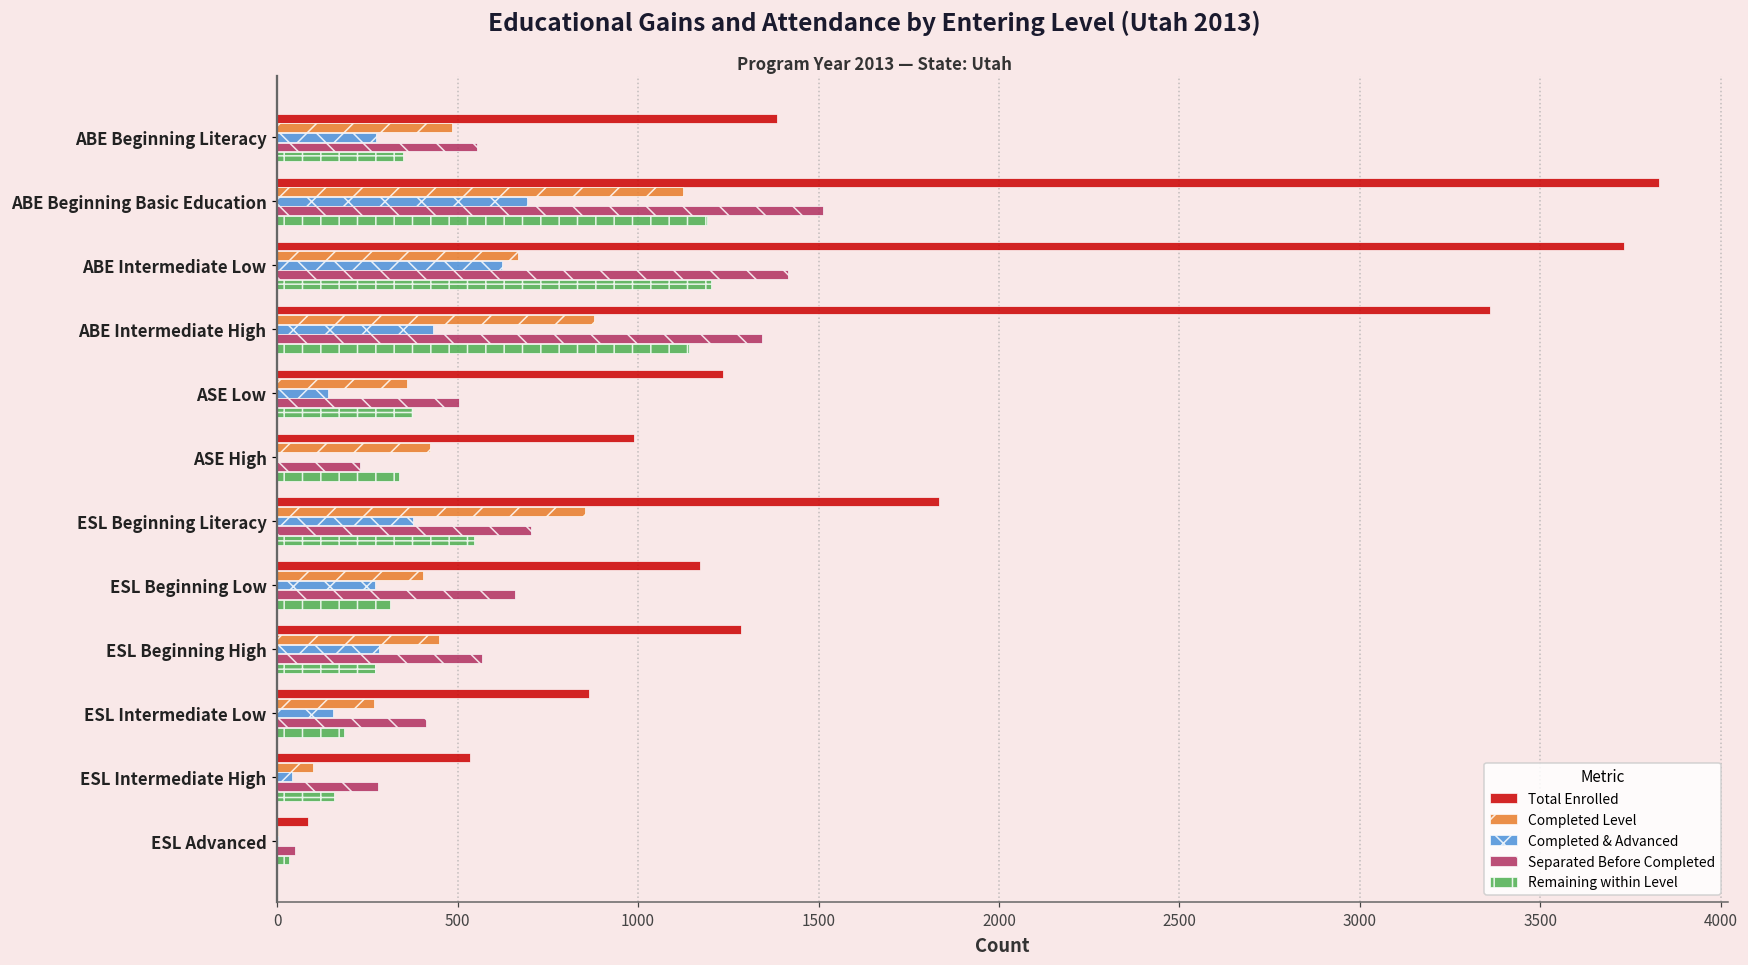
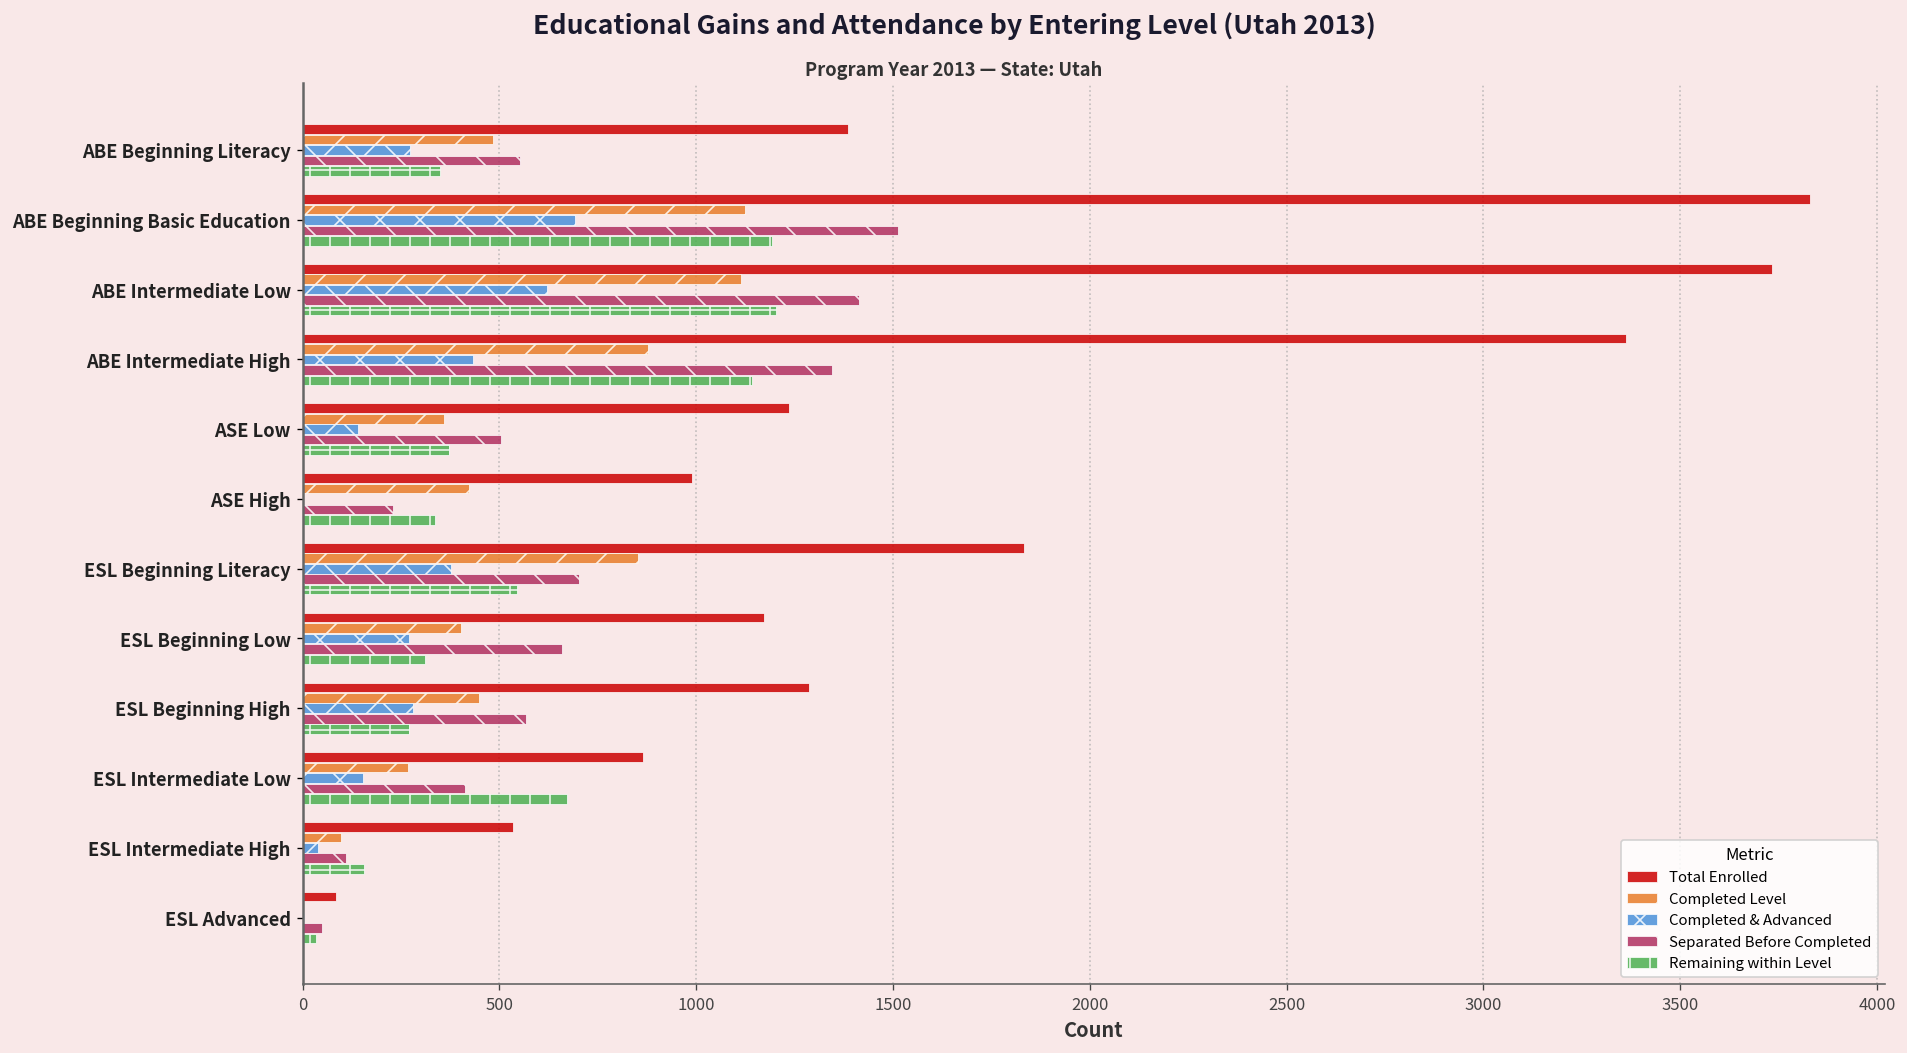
  {
    "Total Enrolled": {
      "ABE Beginning Literacy": 1390,
      "ABE Beginning Basic Education": 3830,
      "ABE Intermediate Low": 3730,
      "ABE Intermediate High": 3360,
      "ASE Low": 1240,
      "ASE High": 990,
      "ESL Beginning Literacy": 1830,
      "ESL Beginning Low": 1170,
      "ESL Beginning High": 1290,
      "ESL Intermediate Low": 860,
      "ESL Intermediate High": 540,
      "ESL Advanced": 90
    },
    "Completed Level": {
      "ABE Beginning Literacy": 480,
      "ABE Beginning Basic Education": 1130,
-     "ABE Intermediate Low": 670,
+     "ABE Intermediate Low": 1110,
      "ABE Intermediate High": 880,
      "ASE Low": 360,
      "ASE High": 420,
      "ESL Beginning Literacy": 850,
      "ESL Beginning Low": 400,
      "ESL Beginning High": 450,
      "ESL Intermediate Low": 270,
      "ESL Intermediate High": 100
    },
    "Completed & Advanced": {
      "ABE Beginning Literacy": 270,
      "ABE Beginning Basic Education": 690,
      "ABE Intermediate Low": 620,
      "ABE Intermediate High": 430,
      "ASE Low": 140,
      "ASE High": 0,
      "ESL Beginning Literacy": 380,
      "ESL Beginning Low": 270,
      "ESL Beginning High": 280,
      "ESL Intermediate Low": 150,
      "ESL Intermediate High": 40
    },
    "Separated Before Completed": {
      "ABE Beginning Literacy": 550,
      "ABE Beginning Basic Education": 1510,
      "ABE Intermediate Low": 1420,
      "ABE Intermediate High": 1340,
      "ASE Low": 500,
      "ASE High": 230,
      "ESL Beginning Literacy": 700,
      "ESL Beginning Low": 660,
      "ESL Beginning High": 570,
      "ESL Intermediate Low": 410,
-     "ESL Intermediate High": 280,
+     "ESL Intermediate High": 110,
      "ESL Advanced": 50
    },
    "Remaining within Level": {
      "ABE Beginning Literacy": 350,
      "ABE Beginning Basic Education": 1190,
      "ABE Intermediate Low": 1200,
      "ABE Intermediate High": 1140,
      "ASE Low": 370,
      "ASE High": 340,
      "ESL Beginning Literacy": 550,
      "ESL Beginning Low": 310,
      "ESL Beginning High": 270,
-     "ESL Intermediate Low": 180,
+     "ESL Intermediate Low": 670,
      "ESL Intermediate High": 160,
      "ESL Advanced": 30
    }
  }
